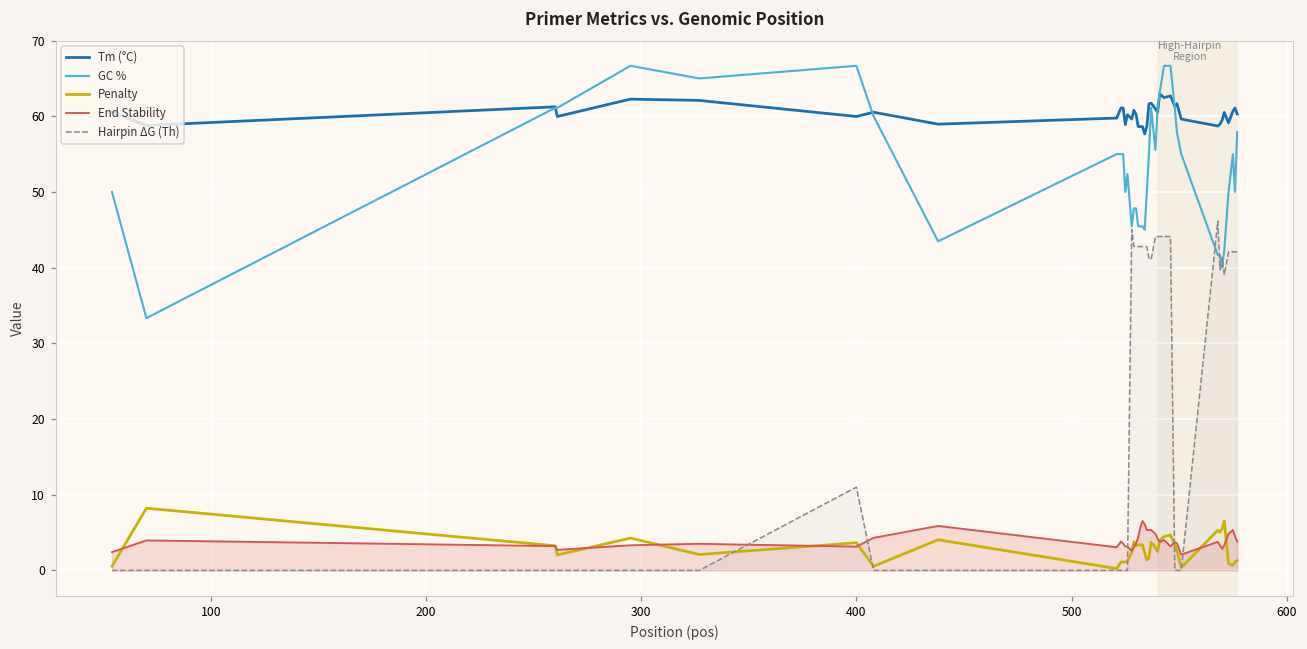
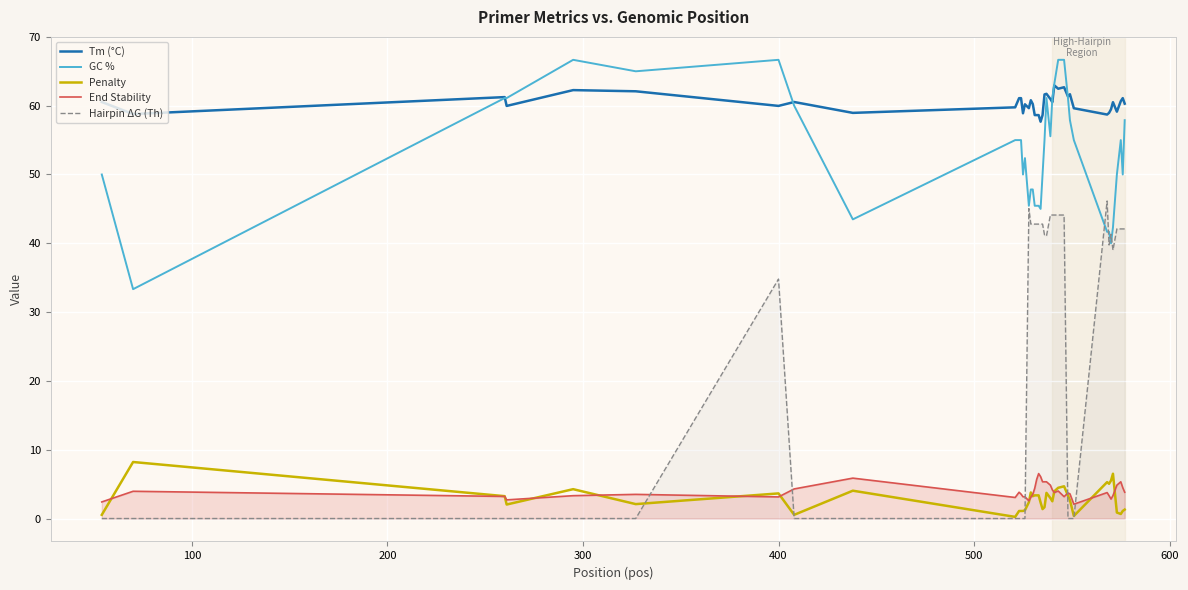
  {
    "Tm (°C)": {
      "400": 60
    },
    "GC %": {
      "400": 67
    },
    "Penalty": {
      "400": 4
    },
    "End Stability": {
      "400": 3
    },
    "Hairpin ΔG (Th)": {
-     "400": 11
+     "400": 35
    }
  }
